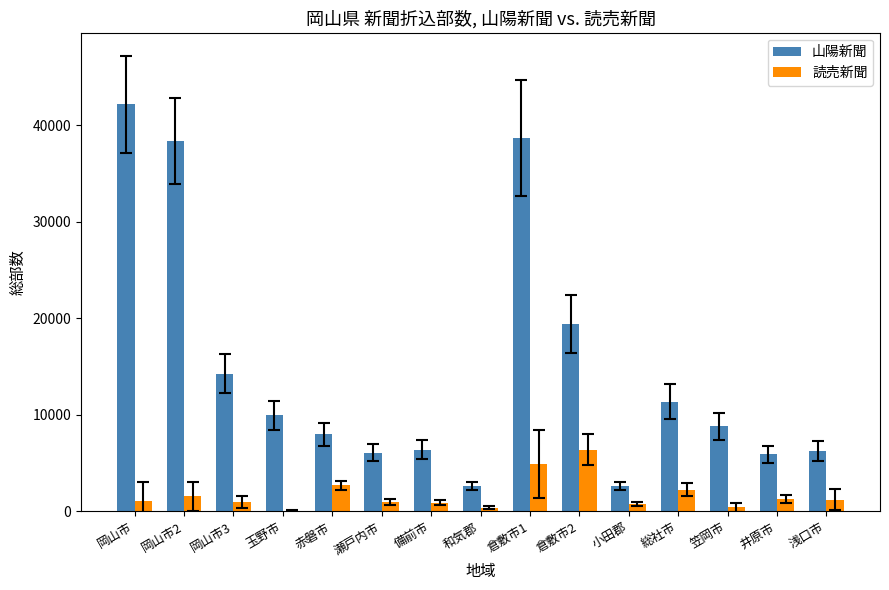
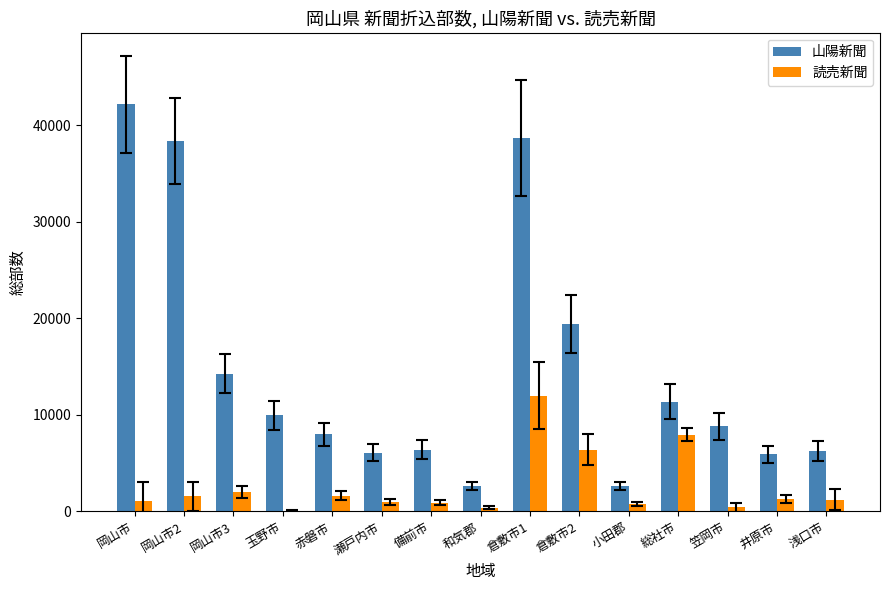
  {
    "読売新聞": {
      "岡山市": 1000,
      "岡山市2": 2000,
-     "岡山市3": 1000,
+     "岡山市3": 2000,
      "玉野市": 0,
-     "赤磐市": 3000,
+     "赤磐市": 2000,
      "瀬戸内市": 1000,
      "備前市": 1000,
      "和気郡": 0,
-     "倉敷市1": 5000,
+     "倉敷市1": 12000,
      "倉敷市2": 6000,
      "小田郡": 1000,
-     "総社市": 2000,
+     "総社市": 8000,
      "笠岡市": 0,
      "井原市": 1000,
      "浅口市": 1000
    }
  }
